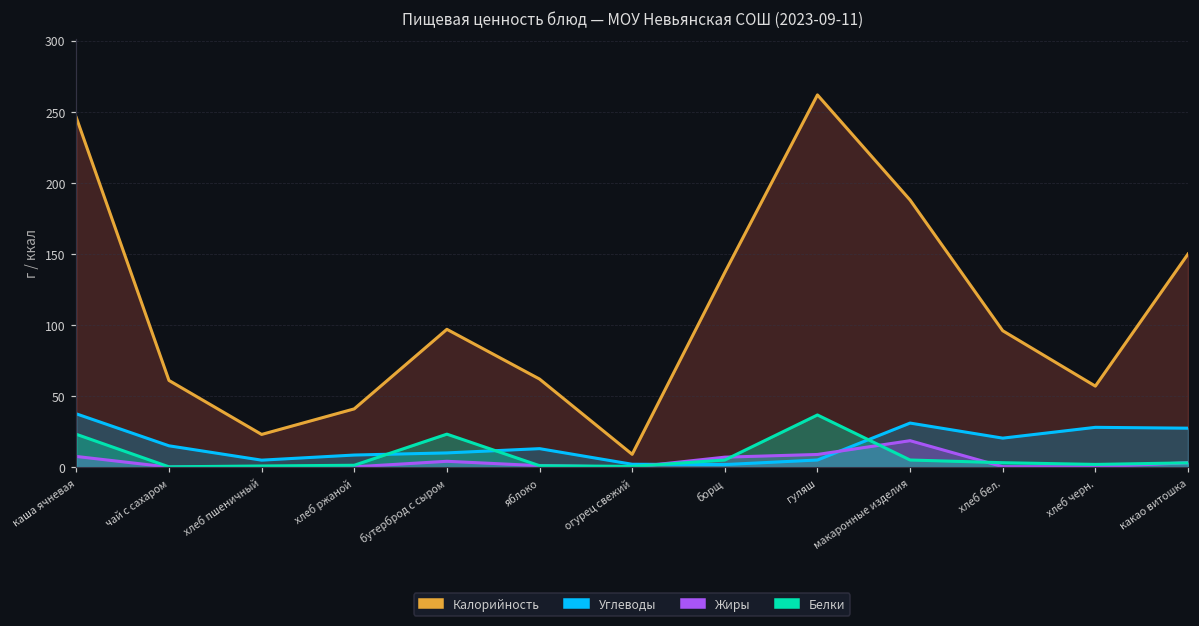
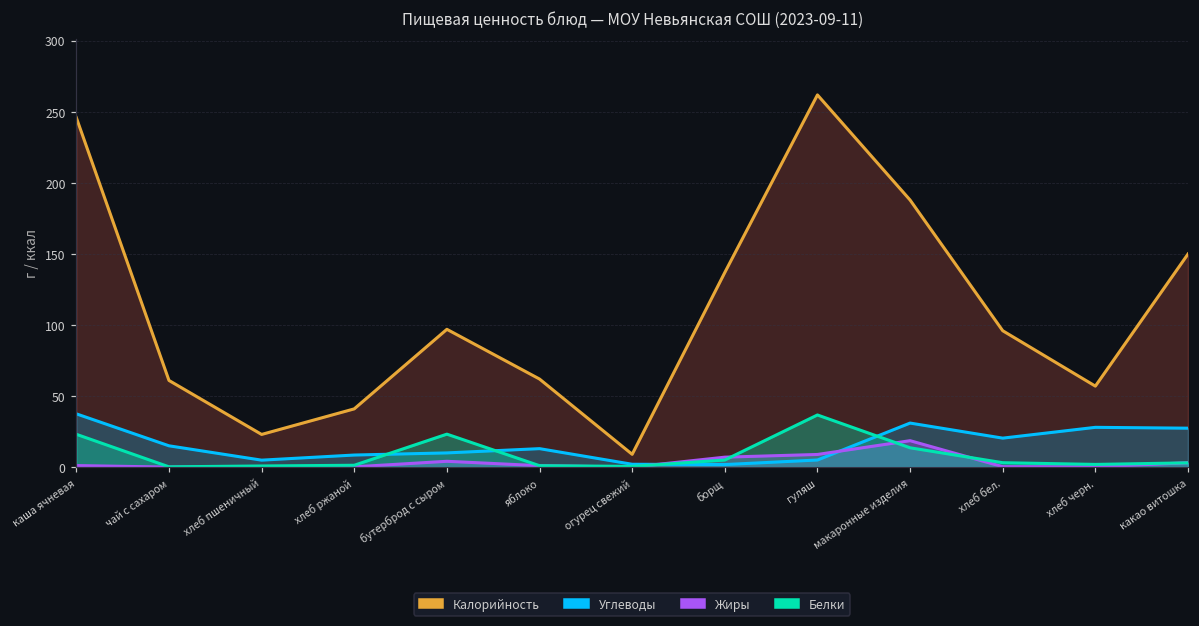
  {
    "Углеводы": {
      "каша ячневая": 38,
      "чай с сахаром": 15,
      "хлеб пшеничный": 5,
      "хлеб ржаной": 9,
      "бутерброд с сыром": 10,
      "яблоко": 13,
      "борщ": 2,
      "гуляш": 5,
      "макаронные изделия": 31,
      "хлеб бел.": 20,
      "хлеб черн.": 28,
      "какао витошка": 27
    },
    "Жиры": {
-     "каша ячневая": 8,
+     "каша ячневая": 1,
      "бутерброд с сыром": 4,
      "борщ": 7,
      "гуляш": 9,
      "макаронные изделия": 19,
      "хлеб бел.": 0
    },
    "Белки": {
      "каша ячневая": 23,
      "бутерброд с сыром": 23,
      "борщ": 5,
      "гуляш": 37,
-     "макаронные изделия": 5,
+     "макаронные изделия": 14,
      "хлеб бел.": 3
    }
  }
